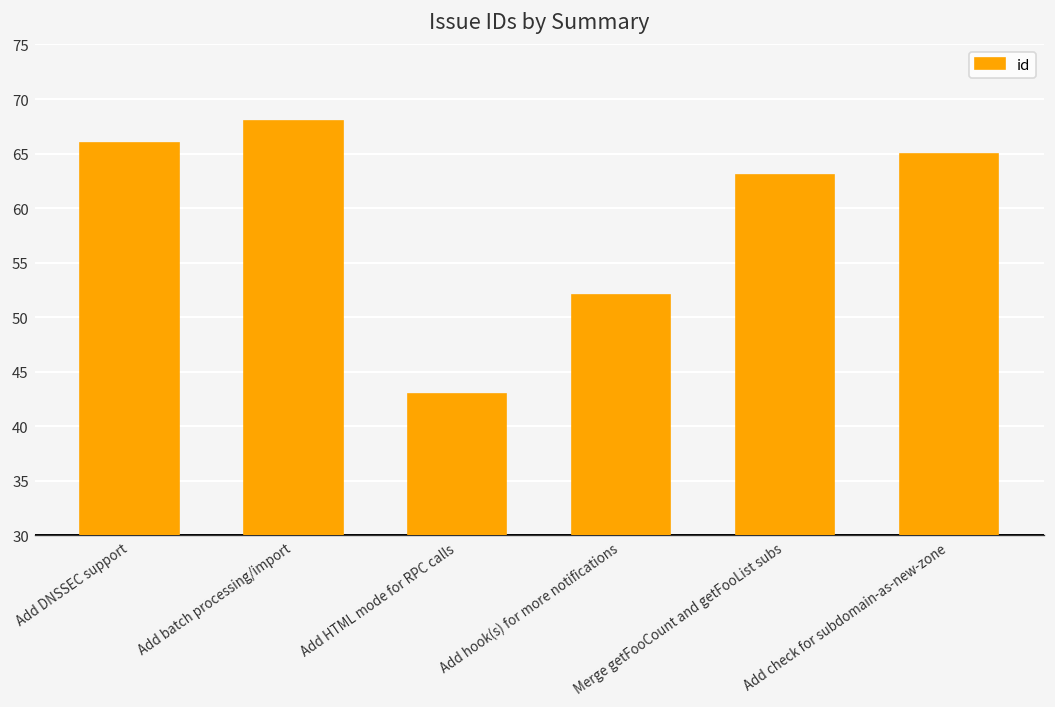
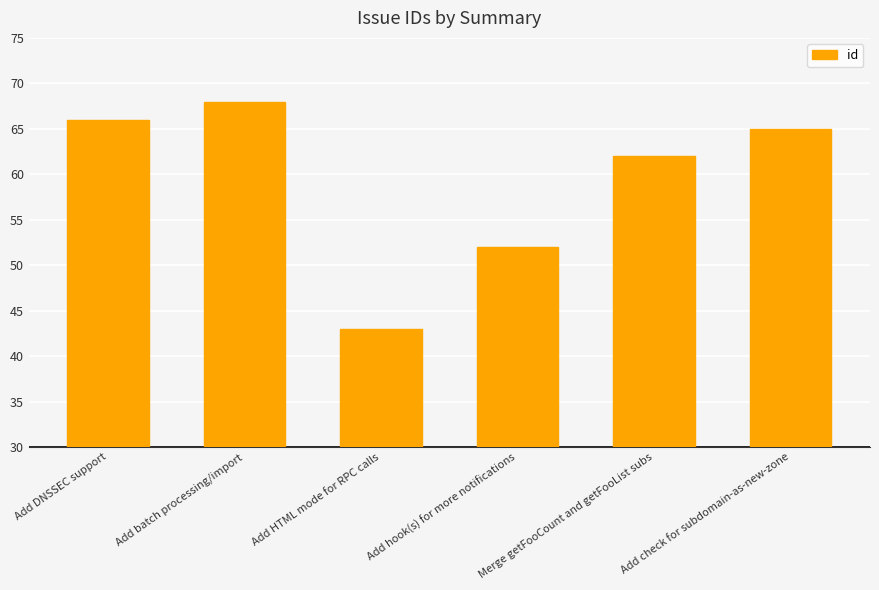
  {
    "Add DNSSEC support": 66,
    "Add batch processing/import": 68,
    "Add HTML mode for RPC calls": 43,
    "Add hook(s) for more notifications": 52,
-   "Merge getFooCount and getFooList subs": 63,
+   "Merge getFooCount and getFooList subs": 62,
    "Add check for subdomain-as-new-zone": 65
  }
